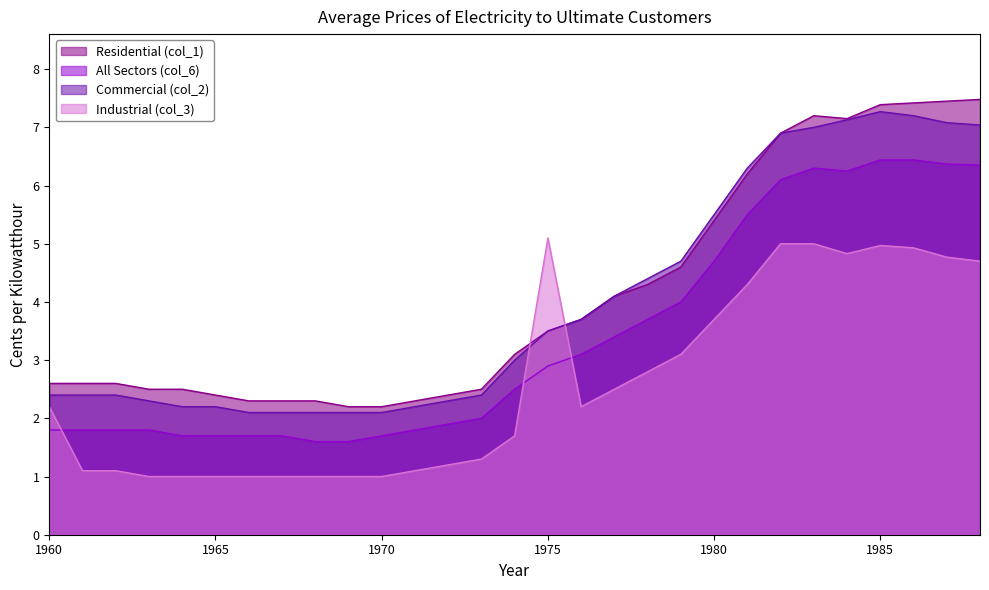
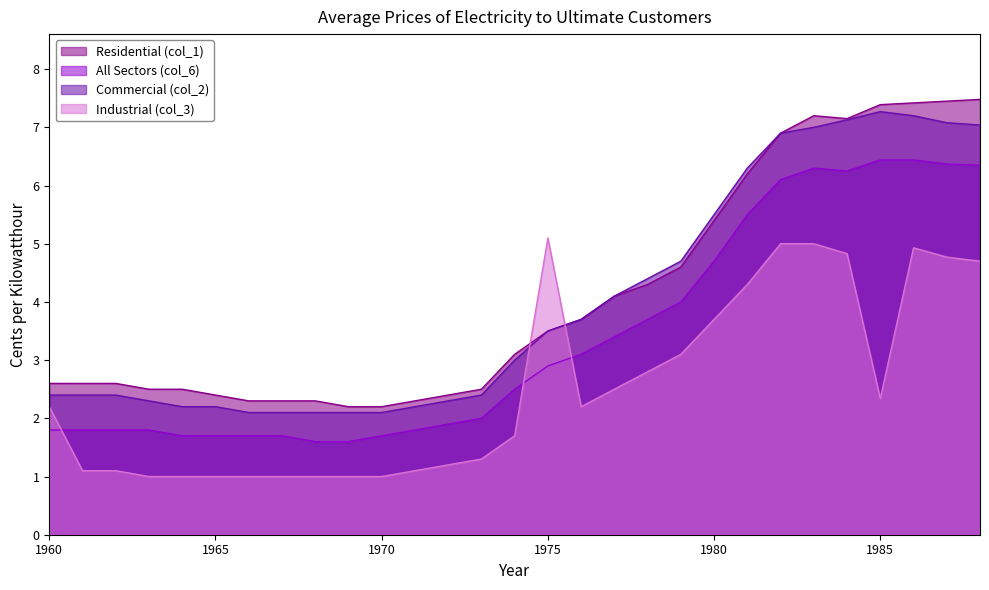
  {
    "Industrial (col_3)": {
      "1960": 2.2,
      "1965": 1.0,
      "1970": 1.0,
      "1975": 5.1,
      "1980": 3.7,
-     "1985": 5.0
+     "1985": 2.3
    }
  }
